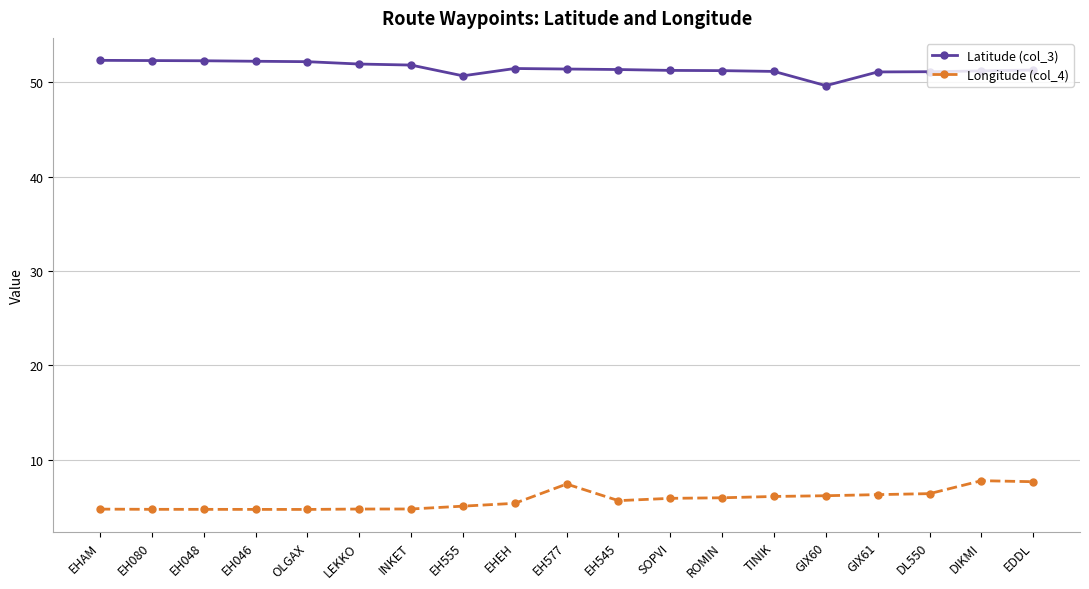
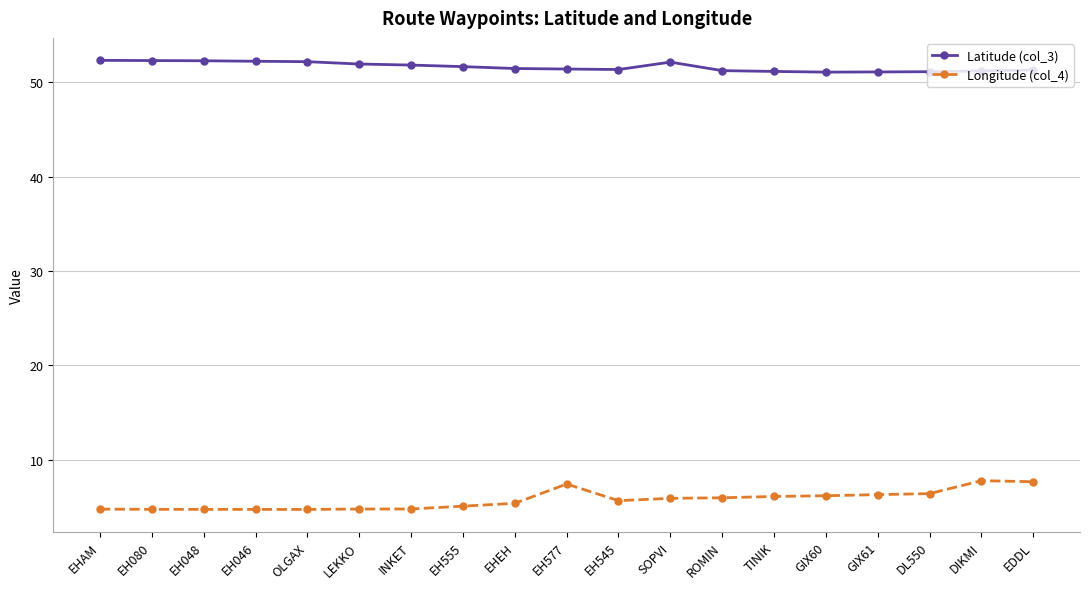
  {
    "Latitude (col_3)": {
      "EHAM": 52,
      "EH080": 52,
      "EH048": 52,
      "EH046": 52,
      "OLGAX": 52,
      "LEKKO": 52,
      "INKET": 52,
-     "EH555": 51,
+     "EH555": 52,
      "EHEH": 51,
      "EH577": 51,
      "EH545": 51,
-     "SOPVI": 51,
+     "SOPVI": 52,
      "ROMIN": 51,
      "TINIK": 51,
-     "GIX60": 50,
+     "GIX60": 51,
      "GIX61": 51
    },
    "Longitude (col_4)": {
      "EHAM": 5,
      "EH080": 5,
      "EH048": 5,
      "EH046": 5,
      "OLGAX": 5,
      "LEKKO": 5,
      "INKET": 5,
      "EH555": 5,
      "EHEH": 5,
      "EH577": 7,
      "EH545": 6,
      "SOPVI": 6,
      "ROMIN": 6,
      "TINIK": 6,
      "GIX60": 6,
      "GIX61": 6,
      "DL550": 6,
      "DIKMI": 8,
      "EDDL": 8
    }
  }
